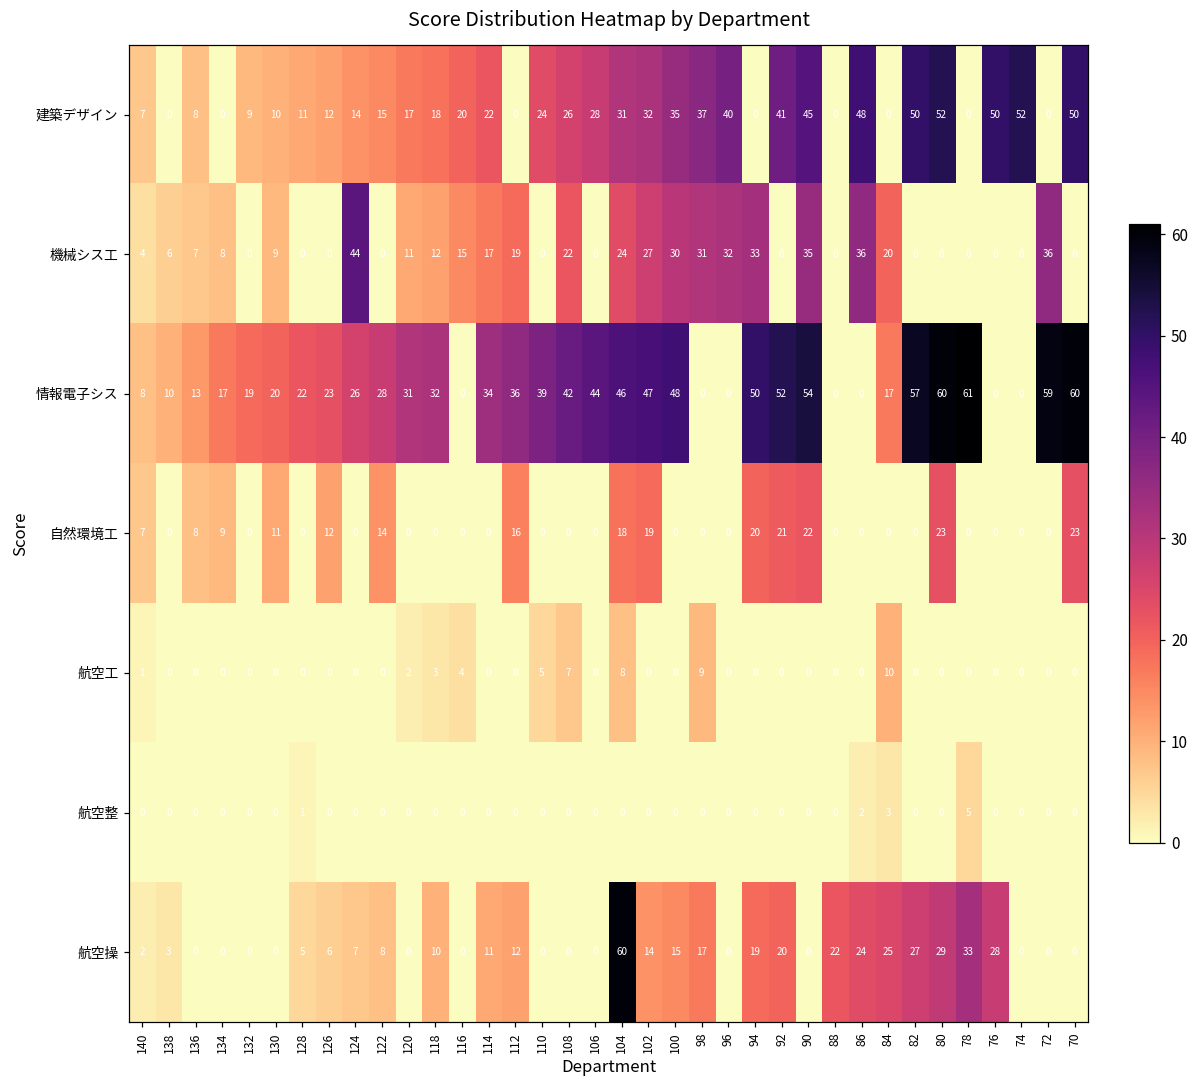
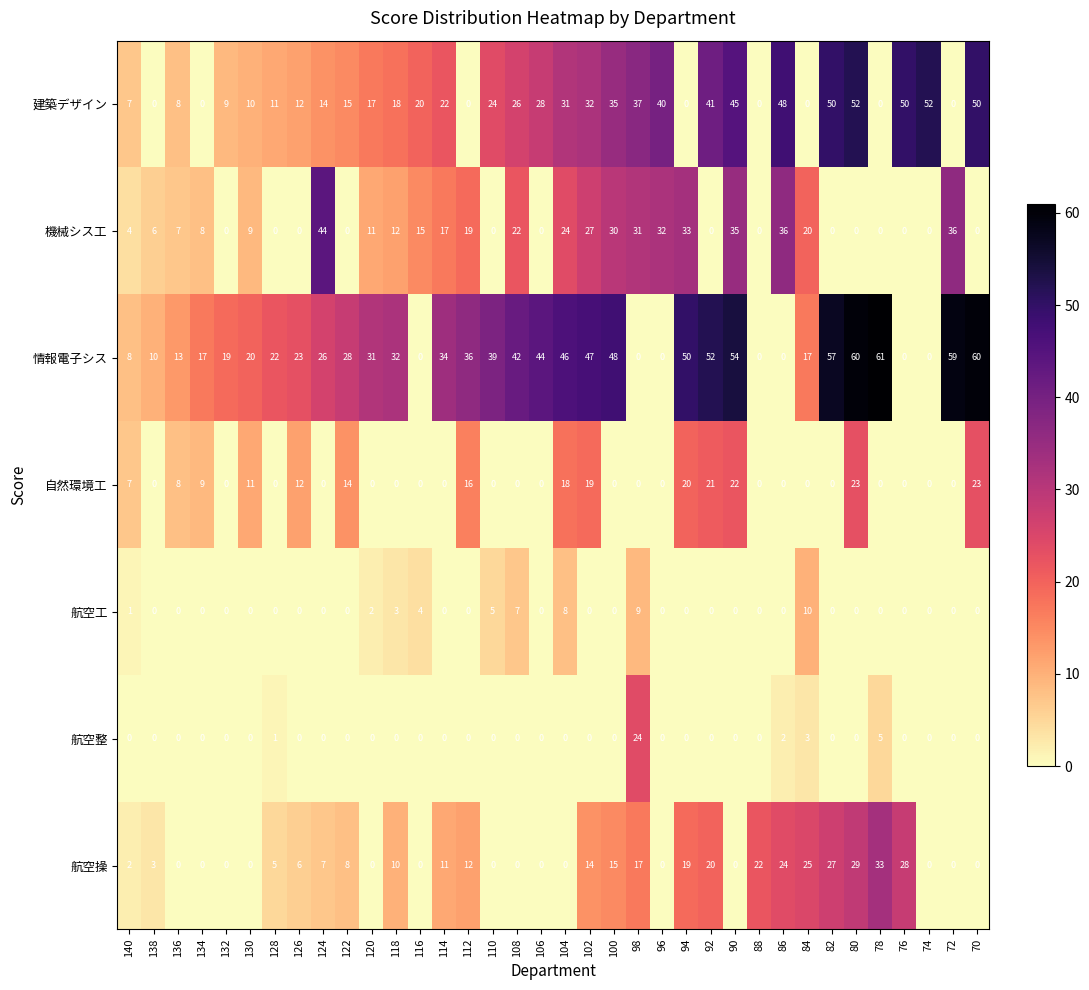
  {
    "航空整": {
      "140": 0,
      "138": 0,
      "136": 0,
      "134": 0,
      "132": 0,
      "130": 0,
      "128": 1,
      "126": 0,
      "124": 0,
      "122": 0,
      "120": 0,
      "118": 0,
      "116": 0,
      "114": 0,
      "112": 0,
      "110": 0,
      "108": 0,
      "106": 0,
      "104": 0,
      "102": 0,
      "100": 0,
-     "98": 0,
+     "98": 24,
      "96": 0,
      "94": 0,
      "92": 0,
      "90": 0,
      "88": 0,
      "86": 2,
      "84": 3,
      "82": 0,
      "80": 0,
      "78": 5,
      "76": 0,
      "74": 0,
      "72": 0,
      "70": 0
    },
    "航空操": {
      "140": 2,
      "138": 3,
      "136": 0,
      "134": 0,
      "132": 0,
      "130": 0,
      "128": 5,
      "126": 6,
      "124": 7,
      "122": 8,
      "120": 0,
      "118": 10,
      "116": 0,
      "114": 11,
      "112": 12,
      "110": 0,
      "108": 0,
      "106": 0,
-     "104": 60,
+     "104": 0,
      "102": 14,
      "100": 15,
      "98": 17,
      "96": 0,
      "94": 19,
      "92": 20,
      "90": 0,
      "88": 22,
      "86": 24,
      "84": 25,
      "82": 27,
      "80": 29,
      "78": 33,
      "76": 28,
      "74": 0,
      "72": 0,
      "70": 0
    }
  }
